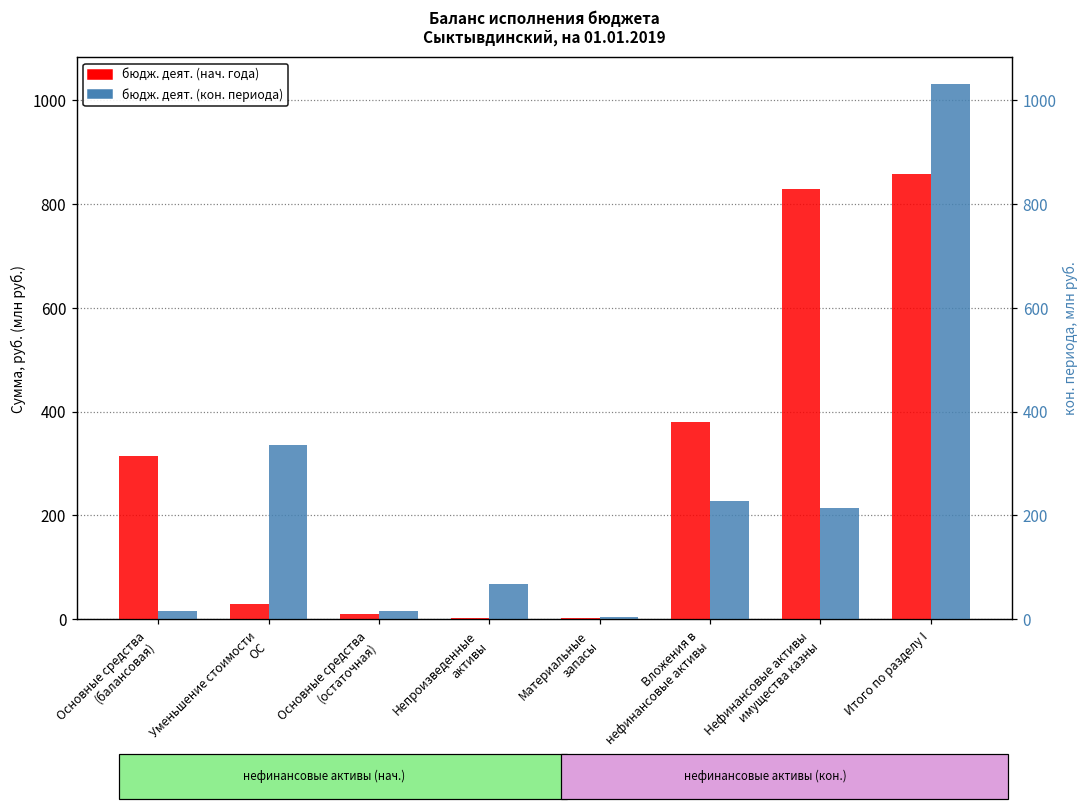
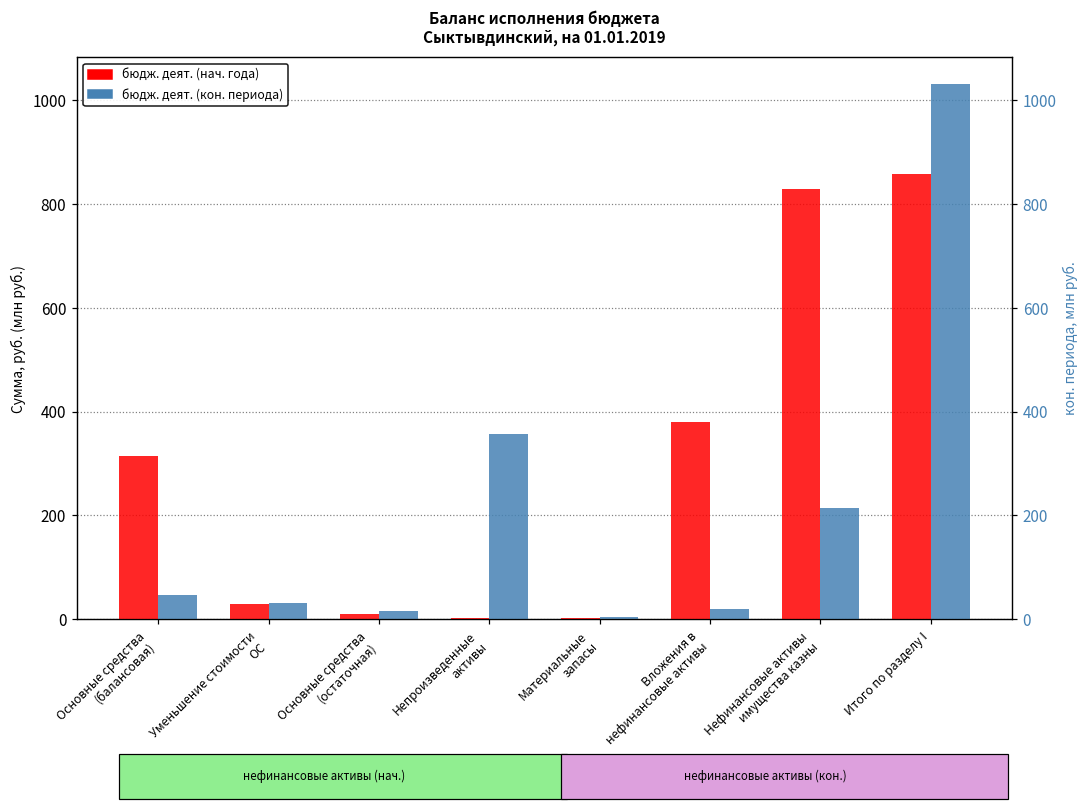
  {
    "бюдж. деят. (нач. года)": {
      "Основные средства (балансовая)": 310,
      "Уменьшение стоимости ОС": 30,
      "Основные средства (остаточная)": 10,
      "Вложения в нефинансовые активы": 380,
      "Нефинансовые активы имущества казны": 830,
      "Итого по разделу I": 860
    },
    "бюдж. деят. (кон. периода)": {
-     "Основные средства (балансовая)": 20,
-     "Уменьшение стоимости ОС": 340,
+     "Основные средства (балансовая)": 50,
+     "Уменьшение стоимости ОС": 30,
      "Основные средства (остаточная)": 20,
-     "Непроизведенные активы": 70,
-     "Вложения в нефинансовые активы": 230,
+     "Непроизведенные активы": 360,
+     "Вложения в нефинансовые активы": 20,
      "Нефинансовые активы имущества казны": 210,
      "Итого по разделу I": 1030
    }
  }
